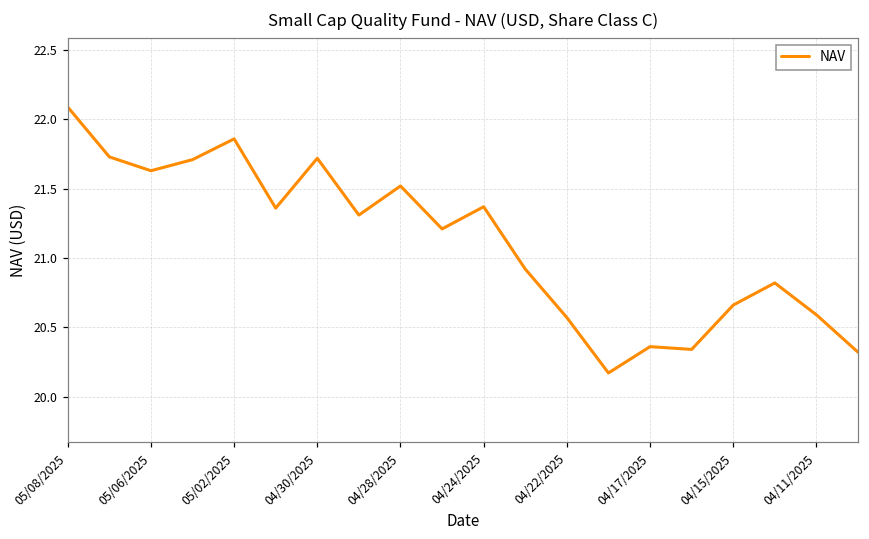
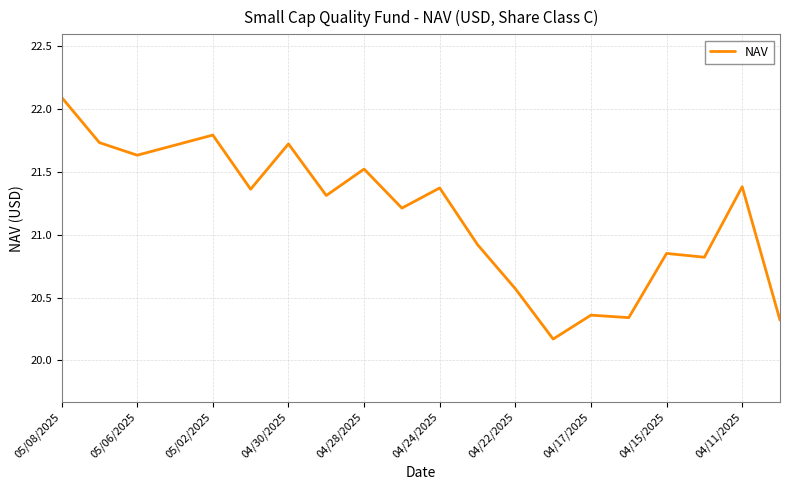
  {
    "05/08/2025": 22.09,
    "05/06/2025": 21.63,
-   "05/02/2025": 21.86,
+   "05/02/2025": 21.79,
    "04/30/2025": 21.72,
    "04/28/2025": 21.52,
    "04/24/2025": 21.37,
    "04/22/2025": 20.57,
    "04/17/2025": 20.36,
-   "04/15/2025": 20.66,
-   "04/11/2025": 20.59
+   "04/15/2025": 20.85,
+   "04/11/2025": 21.38
  }
